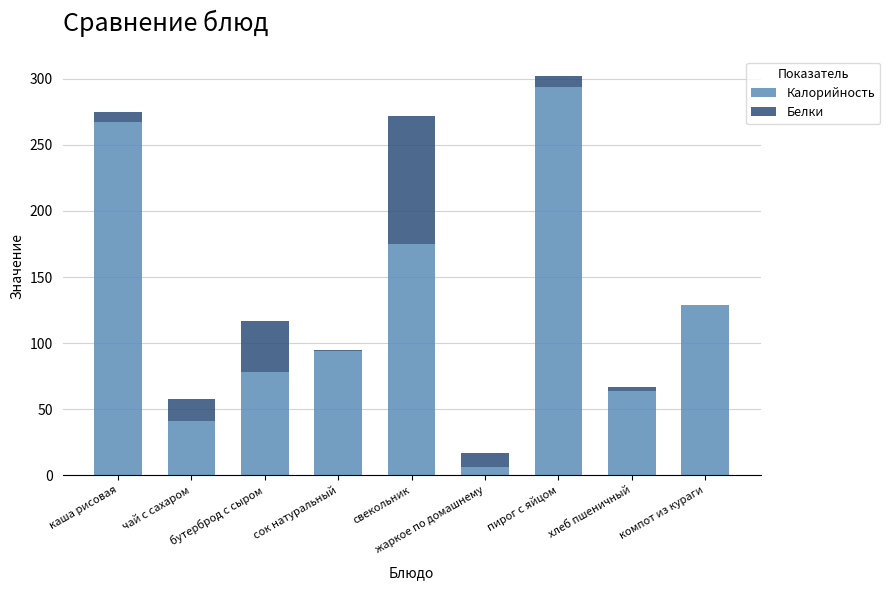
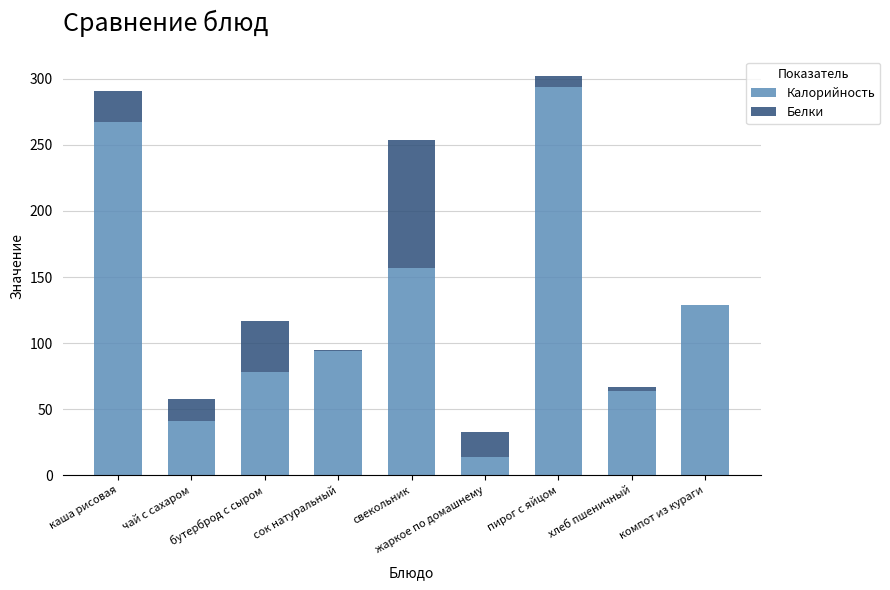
  {
    "Калорийность": {
      "каша рисовая": 267,
      "чай с сахаром": 41,
      "бутерброд с сыром": 78,
      "сок натуральный": 94,
-     "свекольник": 175,
-     "жаркое по домашнему": 6,
+     "свекольник": 157,
+     "жаркое по домашнему": 14,
      "пирог с яйцом": 294,
      "хлеб пшеничный": 64,
      "компот из кураги": 129
    },
    "Белки": {
-     "каша рисовая": 8,
+     "каша рисовая": 24,
      "чай с сахаром": 17,
      "бутерброд с сыром": 39,
      "свекольник": 97,
-     "жаркое по домашнему": 11,
+     "жаркое по домашнему": 19,
      "пирог с яйцом": 8,
      "хлеб пшеничный": 3,
      "компот из кураги": 0
    }
  }
